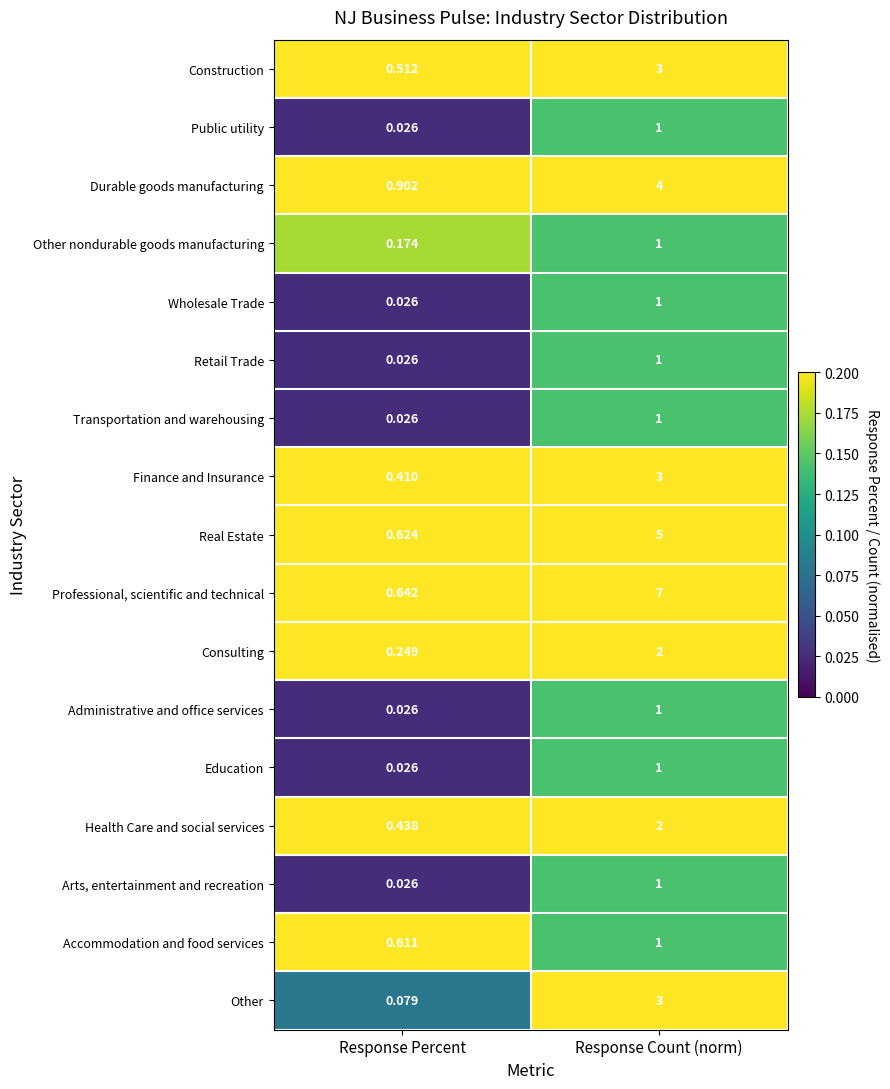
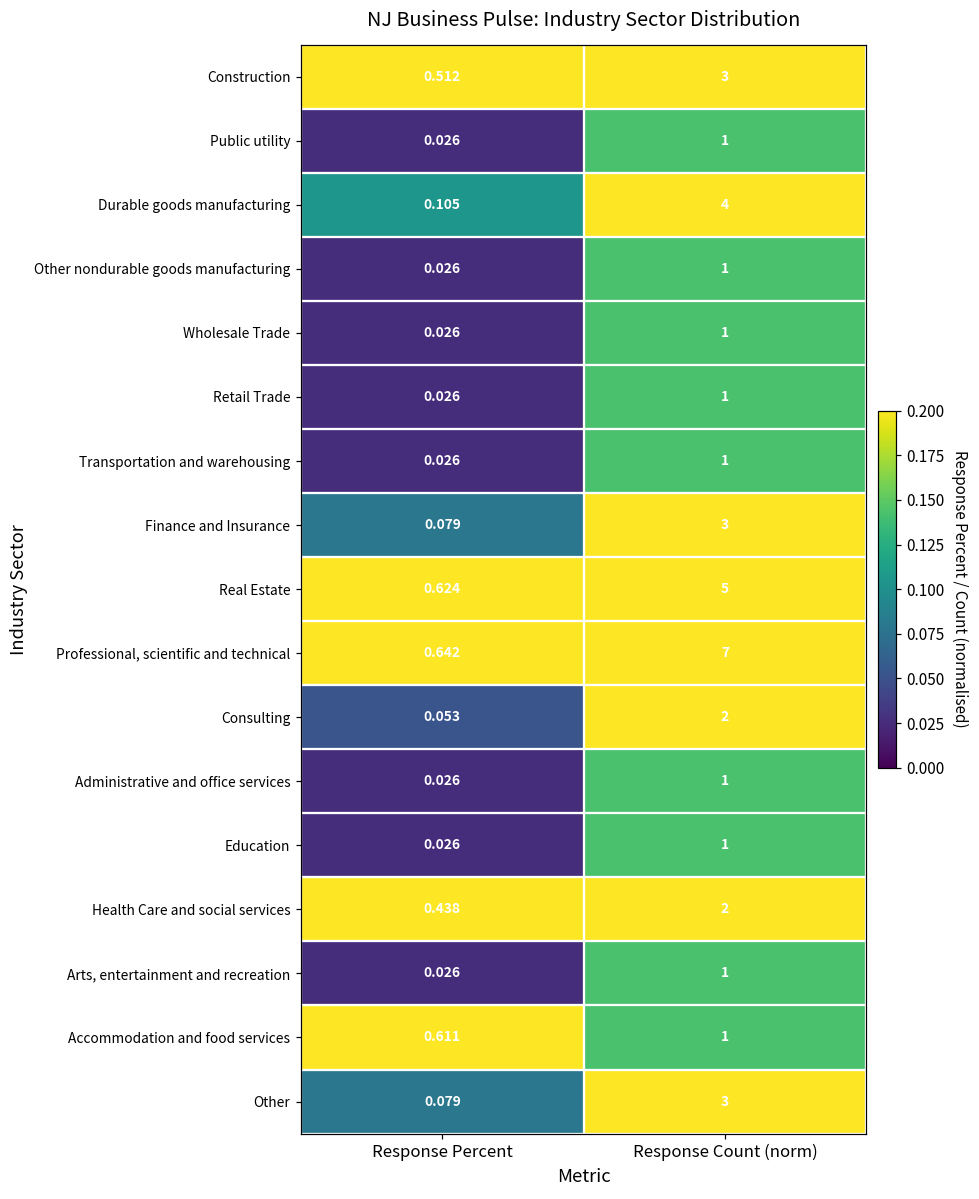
  {
    "Construction": {
      "Response Percent": 0.512,
      "Response Count (norm)": 3
    },
    "Public utility": {
      "Response Percent": 0.026,
      "Response Count (norm)": 1
    },
    "Durable goods manufacturing": {
-     "Response Percent": 0.902,
+     "Response Percent": 0.105,
      "Response Count (norm)": 4
    },
    "Other nondurable goods manufacturing": {
-     "Response Percent": 0.174,
+     "Response Percent": 0.026,
      "Response Count (norm)": 1
    },
    "Wholesale Trade": {
      "Response Percent": 0.026,
      "Response Count (norm)": 1
    },
    "Retail Trade": {
      "Response Percent": 0.026,
      "Response Count (norm)": 1
    },
    "Transportation and warehousing": {
      "Response Percent": 0.026,
      "Response Count (norm)": 1
    },
    "Finance and Insurance": {
-     "Response Percent": 0.410,
+     "Response Percent": 0.079,
      "Response Count (norm)": 3
    },
    "Real Estate": {
      "Response Percent": 0.624,
      "Response Count (norm)": 5
    },
    "Professional, scientific and technical": {
      "Response Percent": 0.642,
      "Response Count (norm)": 7
    },
    "Consulting": {
-     "Response Percent": 0.249,
+     "Response Percent": 0.053,
      "Response Count (norm)": 2
    },
    "Administrative and office services": {
      "Response Percent": 0.026,
      "Response Count (norm)": 1
    },
    "Education": {
      "Response Percent": 0.026,
      "Response Count (norm)": 1
    },
    "Health Care and social services": {
      "Response Percent": 0.438,
      "Response Count (norm)": 2
    },
    "Arts, entertainment and recreation": {
      "Response Percent": 0.026,
      "Response Count (norm)": 1
    },
    "Accommodation and food services": {
      "Response Percent": 0.611,
      "Response Count (norm)": 1
    },
    "Other": {
      "Response Percent": 0.079,
      "Response Count (norm)": 3
    }
  }
